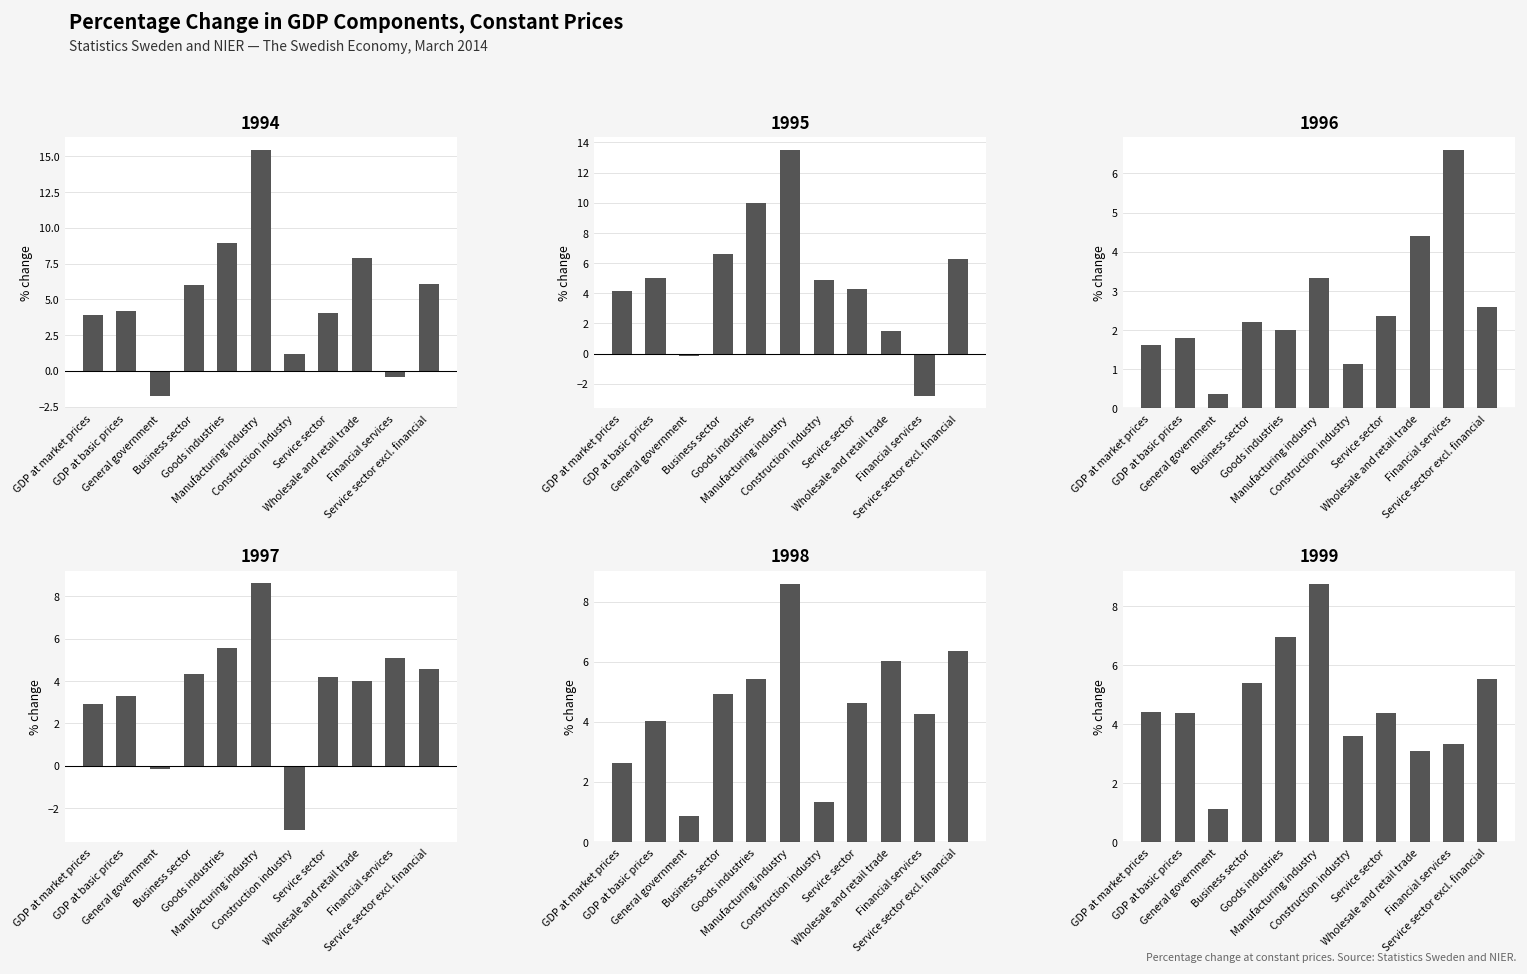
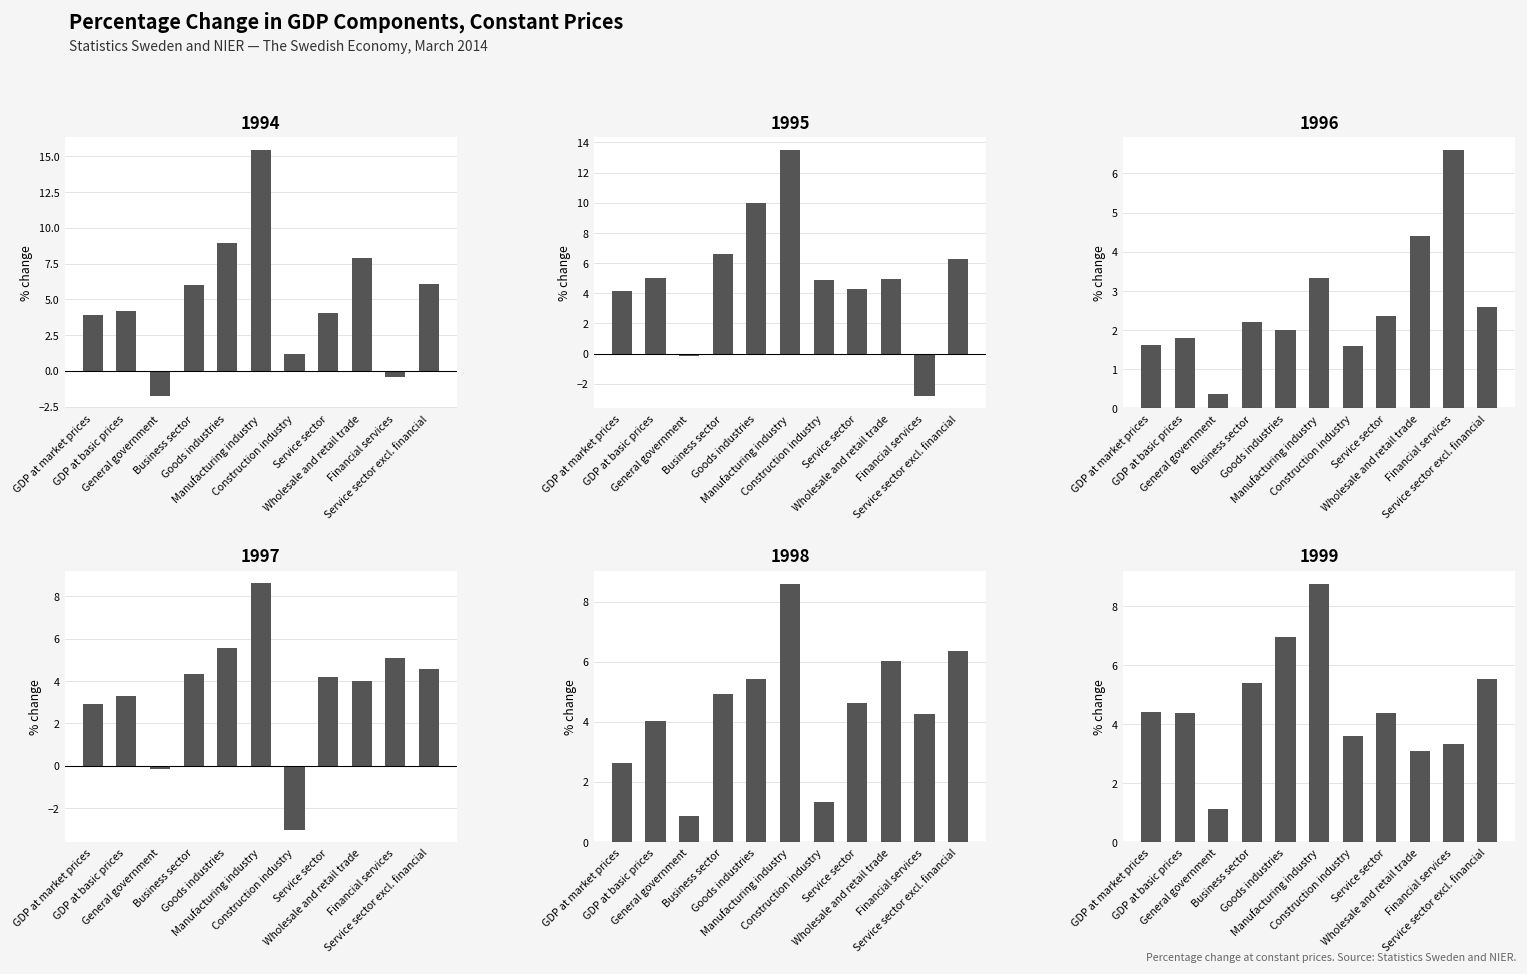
  {
    "1994": {
      "GDP at market prices": 3.9,
      "GDP at basic prices": 4.2,
      "General government": -1.8,
      "Business sector": 6.0,
      "Goods industries": 9.0,
      "Manufacturing industry": 15.5,
      "Construction industry": 1.1,
      "Service sector": 4.0,
      "Wholesale and retail trade": 7.9,
      "Financial services": -0.4,
      "Service sector excl. financial": 6.1
    },
    "1995": {
      "GDP at market prices": 4.2,
      "GDP at basic prices": 5.0,
      "Business sector": 6.6,
      "Goods industries": 10.0,
      "Manufacturing industry": 13.5,
      "Construction industry": 4.9,
      "Service sector": 4.3,
-     "Wholesale and retail trade": 1.5,
+     "Wholesale and retail trade": 4.9,
      "Financial services": -2.8,
      "Service sector excl. financial": 6.3
    },
    "1996": {
      "GDP at market prices": 1.6,
      "GDP at basic prices": 1.8,
      "General government": 0.4,
      "Business sector": 2.2,
      "Goods industries": 2.0,
      "Manufacturing industry": 3.3,
-     "Construction industry": 1.1,
+     "Construction industry": 1.6,
      "Service sector": 2.4,
      "Wholesale and retail trade": 4.4,
      "Financial services": 6.6,
      "Service sector excl. financial": 2.6
    },
    "1997": {
      "GDP at market prices": 2.9,
      "GDP at basic prices": 3.3,
      "General government": -0.2,
      "Business sector": 4.3,
      "Goods industries": 5.6,
      "Manufacturing industry": 8.6,
      "Construction industry": -3.0,
      "Service sector": 4.2,
      "Wholesale and retail trade": 4.0,
      "Financial services": 5.1,
      "Service sector excl. financial": 4.6
    },
    "1998": {
      "GDP at market prices": 2.6,
      "GDP at basic prices": 4.0,
      "General government": 0.9,
      "Business sector": 4.9,
      "Goods industries": 5.4,
      "Manufacturing industry": 8.6,
      "Construction industry": 1.3,
      "Service sector": 4.6,
      "Wholesale and retail trade": 6.0,
      "Financial services": 4.2,
      "Service sector excl. financial": 6.4
    },
    "1999": {
      "GDP at market prices": 4.4,
      "GDP at basic prices": 4.4,
      "General government": 1.1,
      "Business sector": 5.4,
      "Goods industries": 6.9,
      "Manufacturing industry": 8.8,
      "Construction industry": 3.6,
      "Service sector": 4.4,
      "Wholesale and retail trade": 3.1,
      "Financial services": 3.3,
      "Service sector excl. financial": 5.5
    }
  }
